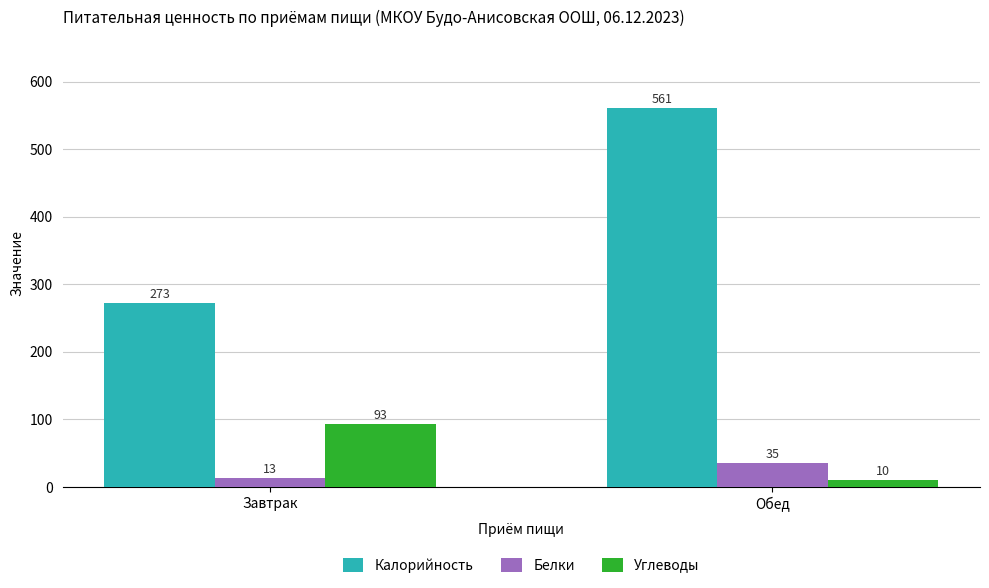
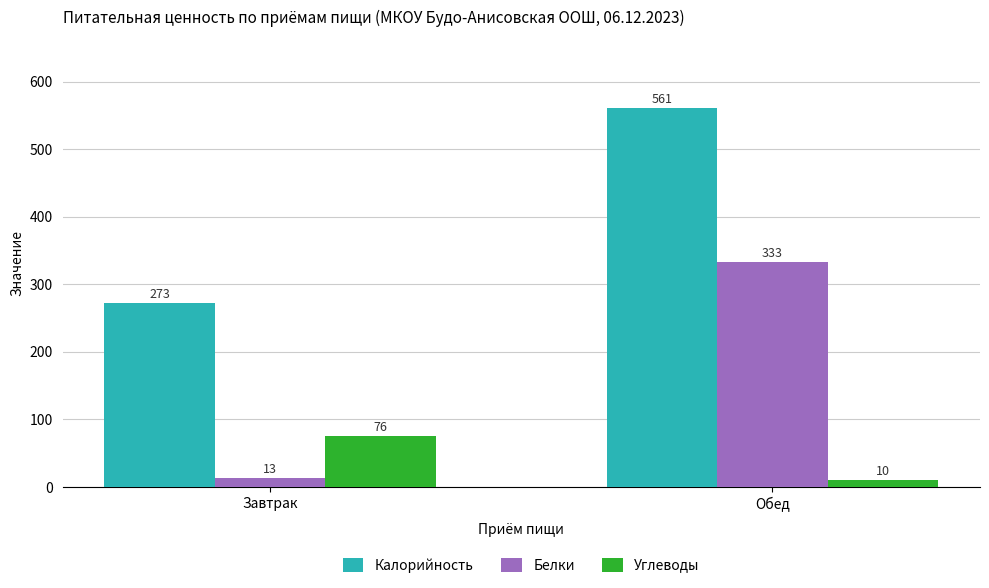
  {
    "Калорийность": {
      "Завтрак": 273,
      "Обед": 561
    },
    "Белки": {
      "Завтрак": 13,
-     "Обед": 35
+     "Обед": 333
    },
    "Углеводы": {
-     "Завтрак": 93,
+     "Завтрак": 76,
      "Обед": 10
    }
  }
